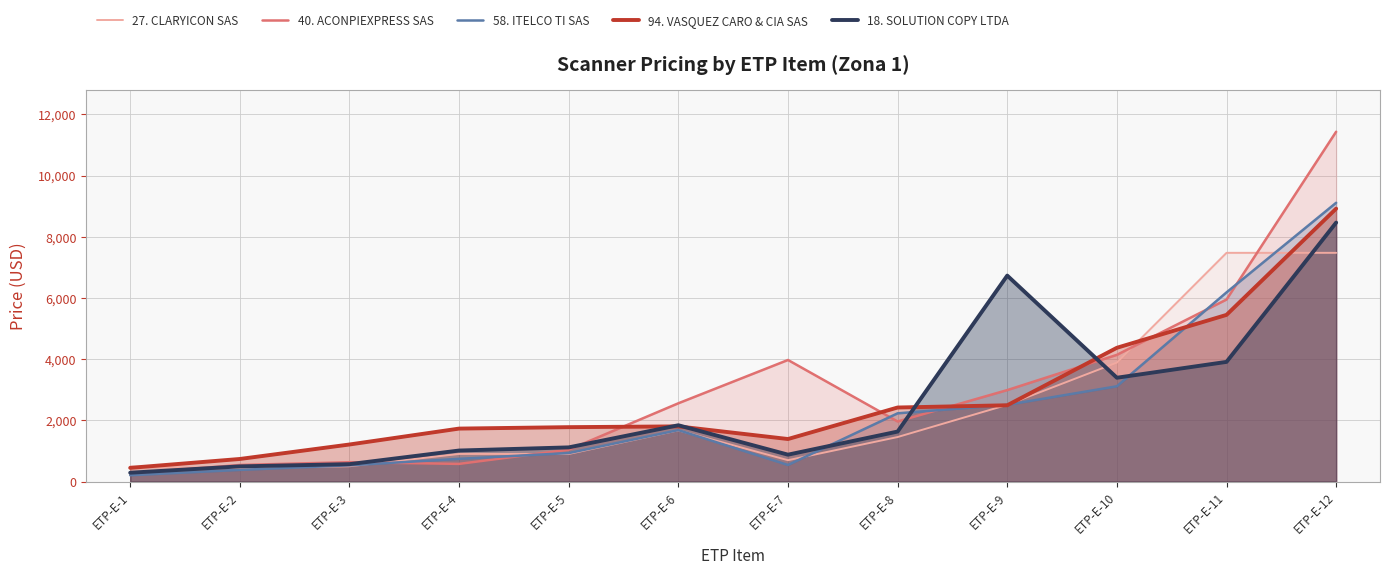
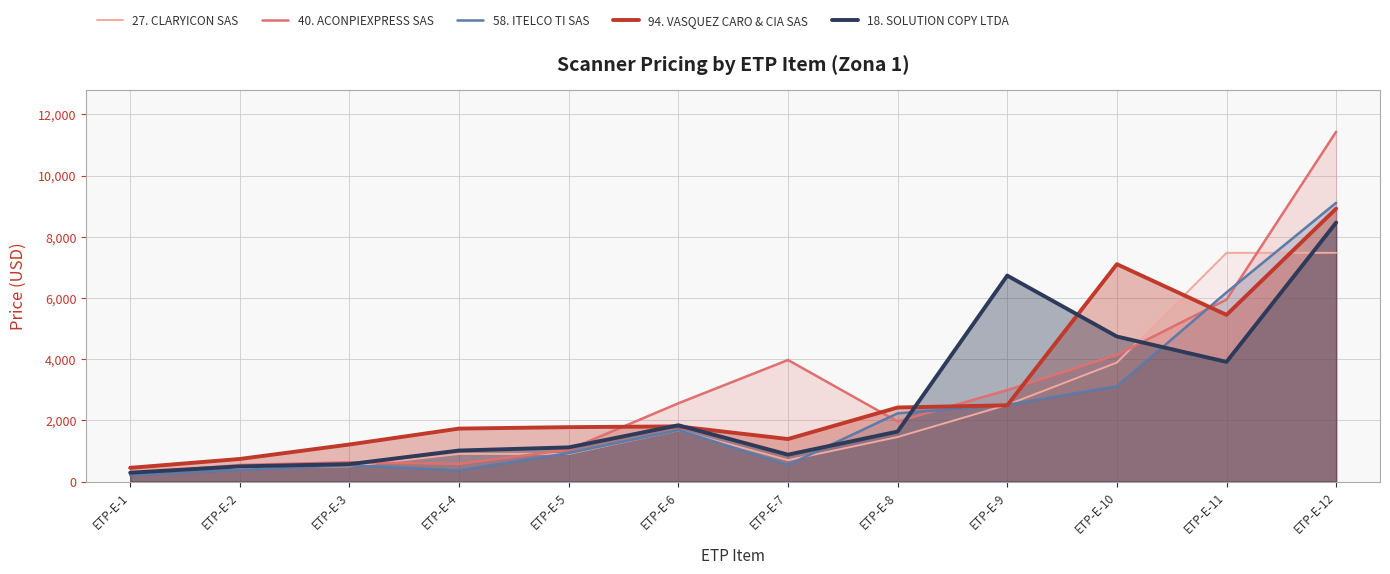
  {
    "27. CLARYICON SAS": {
      "ETP-E-4": "900",
      "ETP-E-7": "700",
      "ETP-E-8": "1,500",
      "ETP-E-10": "3,900",
      "ETP-E-11": "7,500",
      "ETP-E-12": "7,500"
    },
    "40. ACONPIEXPRESS SAS": {
      "ETP-E-4": "600",
      "ETP-E-6": "2,600",
      "ETP-E-7": "4,000",
      "ETP-E-8": "2,000",
      "ETP-E-9": "3,000",
      "ETP-E-10": "4,100",
      "ETP-E-11": "5,900",
      "ETP-E-12": "11,400"
    },
    "58. ITELCO TI SAS": {
-     "ETP-E-4": "700",
+     "ETP-E-4": "400",
      "ETP-E-7": "500",
      "ETP-E-8": "2,200",
      "ETP-E-10": "3,100",
      "ETP-E-11": "6,200",
      "ETP-E-12": "9,100"
    },
    "94. VASQUEZ CARO & CIA SAS": {
      "ETP-E-2": "700",
      "ETP-E-3": "1,200",
      "ETP-E-4": "1,700",
      "ETP-E-5": "1,800",
      "ETP-E-7": "1,400",
      "ETP-E-8": "2,400",
-     "ETP-E-10": "4,400",
+     "ETP-E-10": "7,100",
      "ETP-E-11": "5,400",
      "ETP-E-12": "8,900"
    },
    "18. SOLUTION COPY LTDA": {
      "ETP-E-4": "1,000",
      "ETP-E-7": "900",
      "ETP-E-8": "1,600",
      "ETP-E-9": "6,700",
-     "ETP-E-10": "3,400",
+     "ETP-E-10": "4,700",
      "ETP-E-11": "3,900",
      "ETP-E-12": "8,500"
    }
  }
